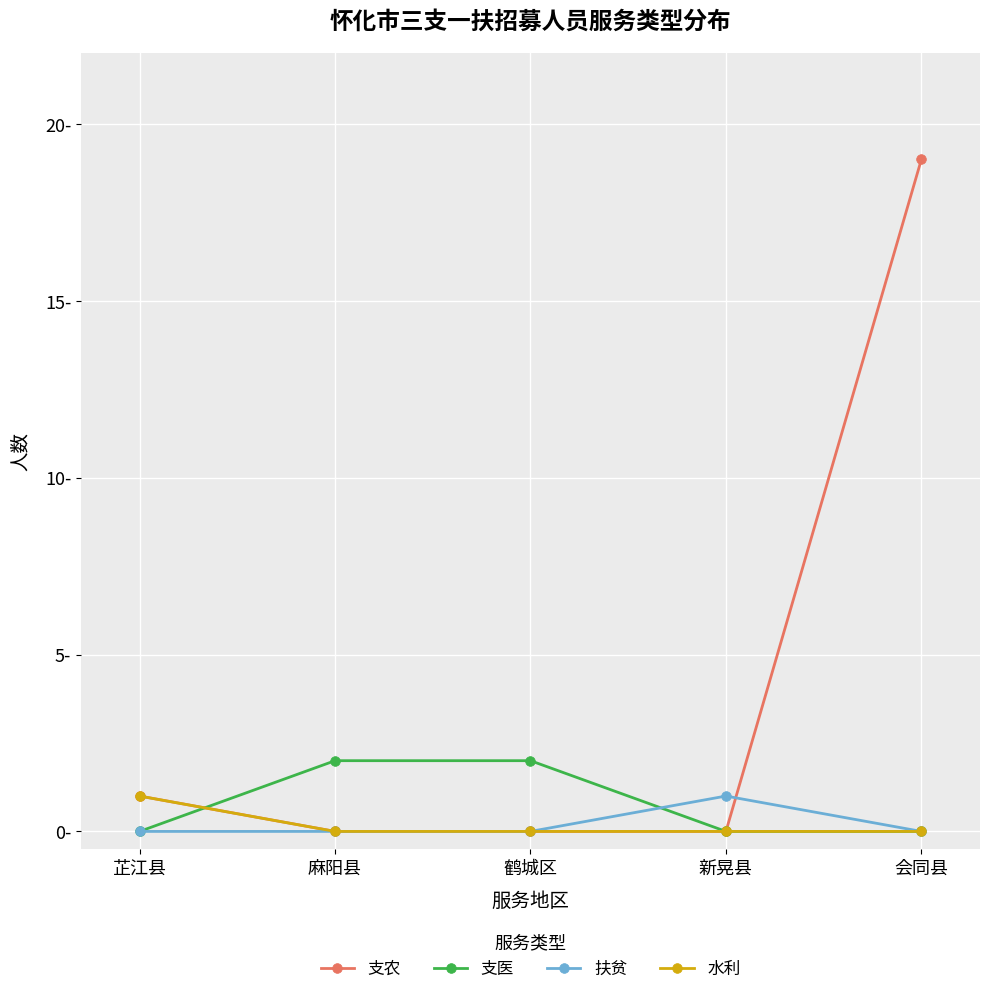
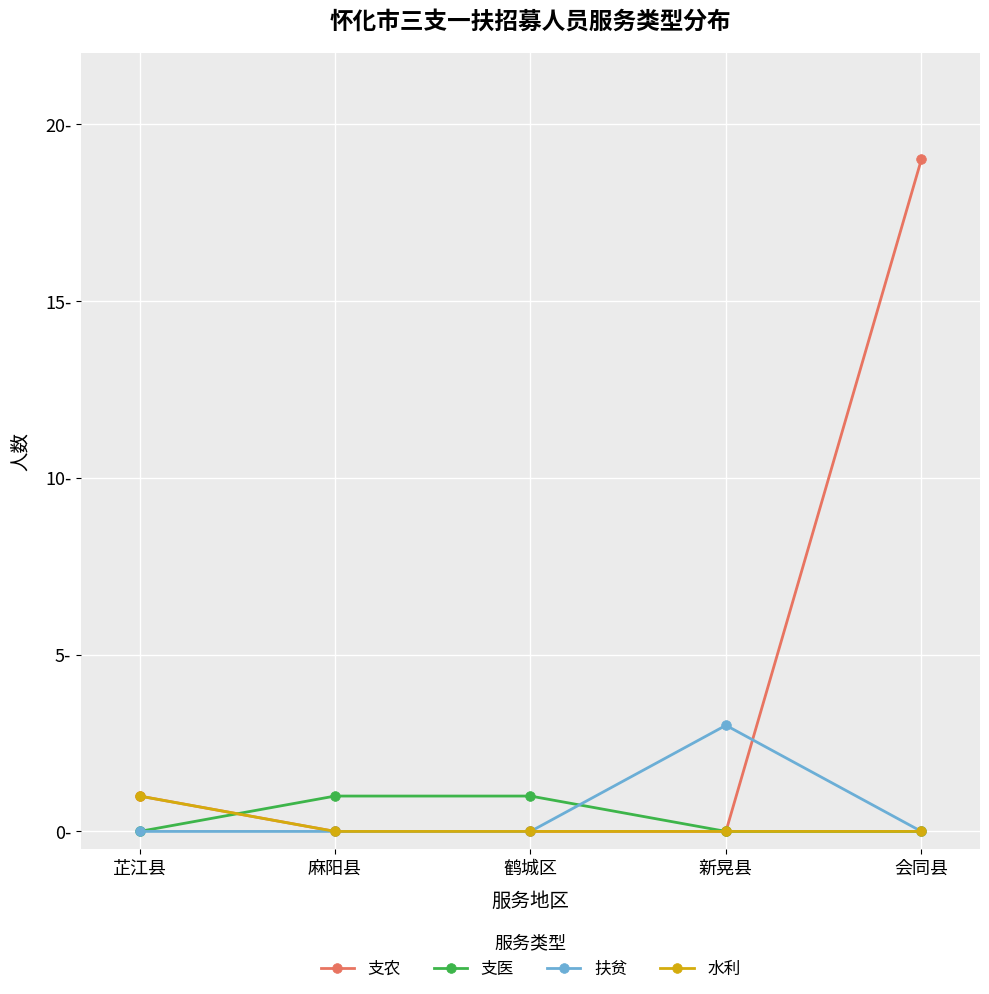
  {
    "支农": {
      "会同县": "19-"
    },
    "支医": {
-     "麻阳县": "2-",
-     "鹤城区": "2-"
+     "麻阳县": "1-",
+     "鹤城区": "1-"
    },
    "扶贫": {
-     "新晃县": "1-"
+     "新晃县": "3-"
    }
  }
